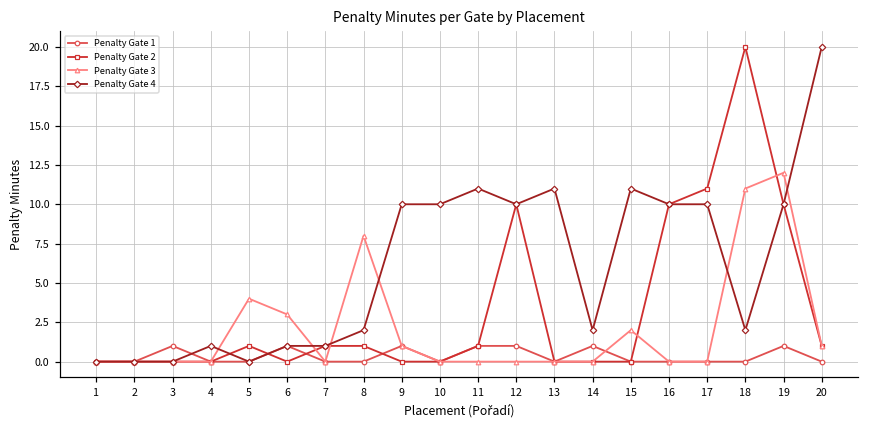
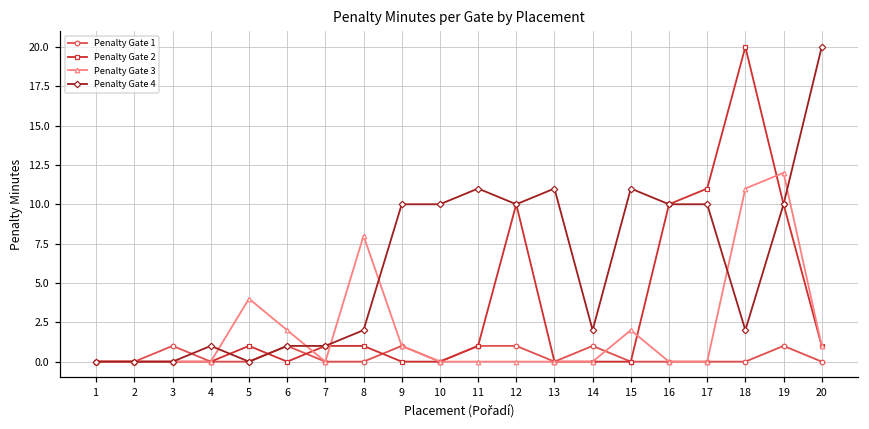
  {
    "Penalty Gate 3": {
      "5": 4,
-     "6": 3,
+     "6": 2,
      "8": 8,
      "11": 0,
      "12": 0,
      "15": 2,
      "18": 11,
      "19": 12
    }
  }
